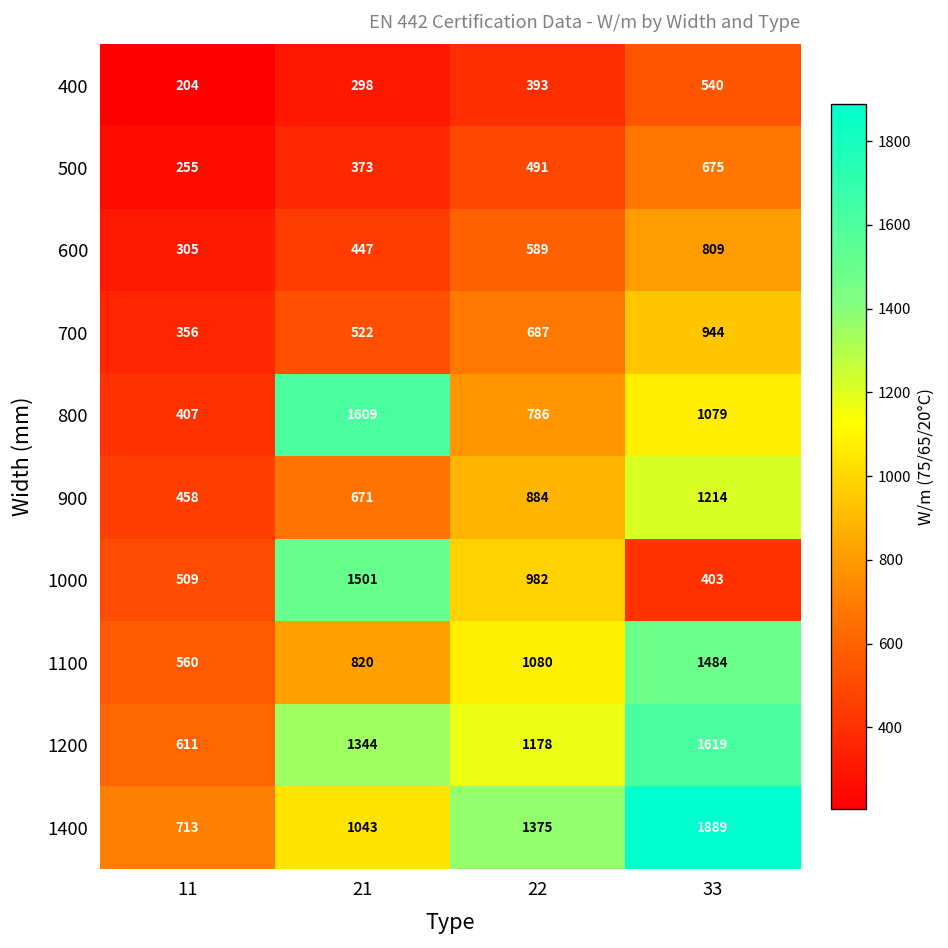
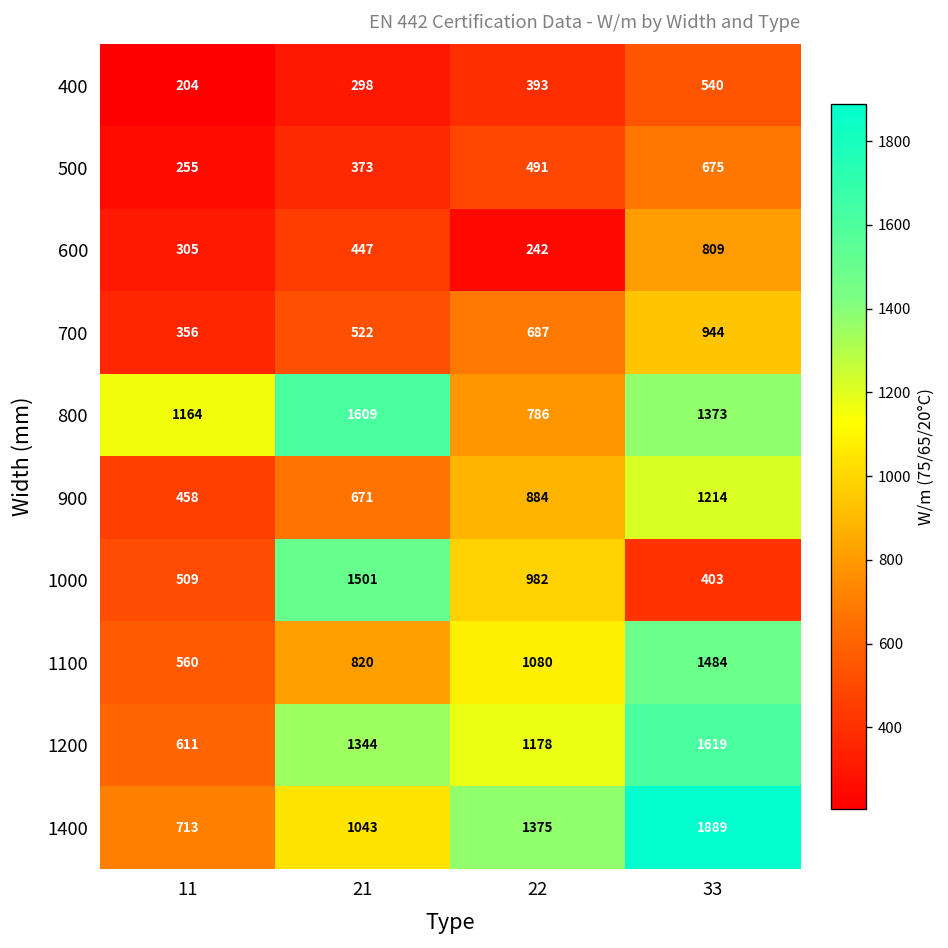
  {
    "400": {
      "11": 204,
      "21": 298,
      "22": 393,
      "33": 540
    },
    "500": {
      "11": 255,
      "21": 373,
      "22": 491,
      "33": 675
    },
    "600": {
      "11": 305,
      "21": 447,
-     "22": 589,
+     "22": 242,
      "33": 809
    },
    "700": {
      "11": 356,
      "21": 522,
      "22": 687,
      "33": 944
    },
    "800": {
-     "11": 407,
+     "11": 1164,
      "21": 1609,
      "22": 786,
-     "33": 1079
+     "33": 1373
    },
    "900": {
      "11": 458,
      "21": 671,
      "22": 884,
      "33": 1214
    },
    "1000": {
      "11": 509,
      "21": 1501,
      "22": 982,
      "33": 403
    },
    "1100": {
      "11": 560,
      "21": 820,
      "22": 1080,
      "33": 1484
    },
    "1200": {
      "11": 611,
      "21": 1344,
      "22": 1178,
      "33": 1619
    },
    "1400": {
      "11": 713,
      "21": 1043,
      "22": 1375,
      "33": 1889
    }
  }
